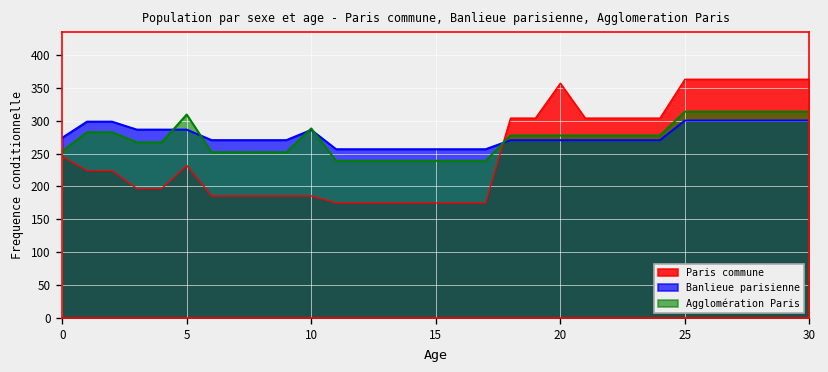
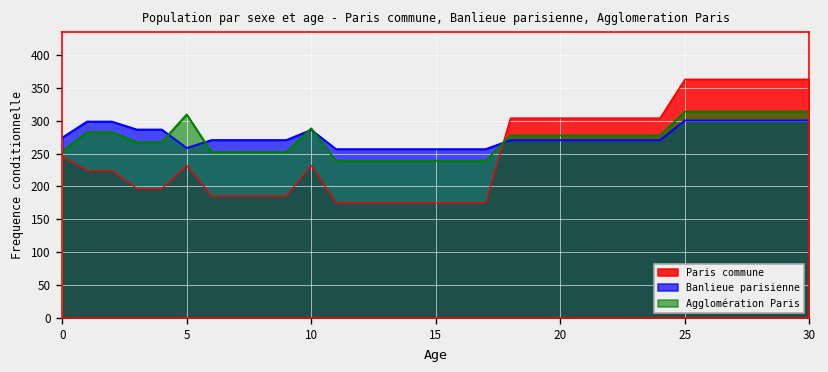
  {
    "Paris commune": {
      "0": 250,
      "5": 230,
-     "10": 190,
+     "10": 230,
      "15": 170,
-     "20": 360,
+     "20": 300,
      "25": 360,
      "30": 360
    },
    "Banlieue parisienne": {
      "0": 270,
-     "5": 290,
+     "5": 260,
      "15": 260,
      "20": 270,
      "25": 300,
      "30": 300
    },
    "Agglomération Paris": {
      "0": 250,
      "5": 310,
      "15": 240,
      "20": 280,
      "25": 310,
      "30": 310
    }
  }
